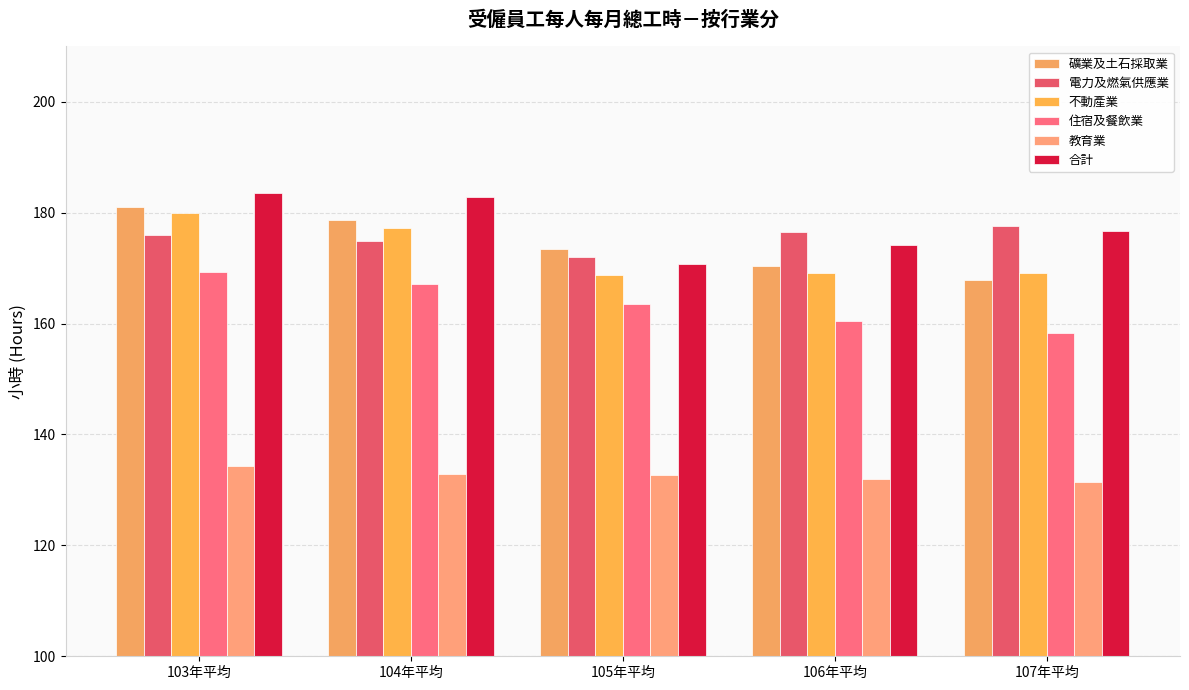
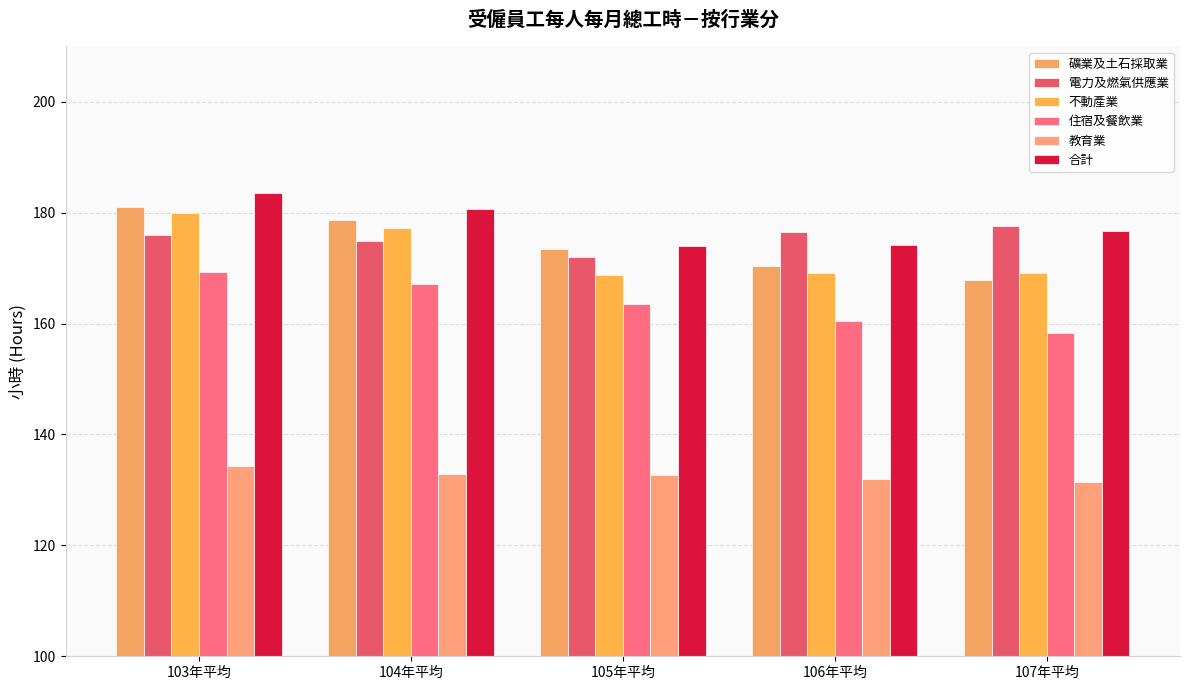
  {
    "合計": {
      "103年平均": 184,
-     "104年平均": 183,
-     "105年平均": 171,
+     "104年平均": 181,
+     "105年平均": 174,
      "106年平均": 174,
      "107年平均": 177
    }
  }
